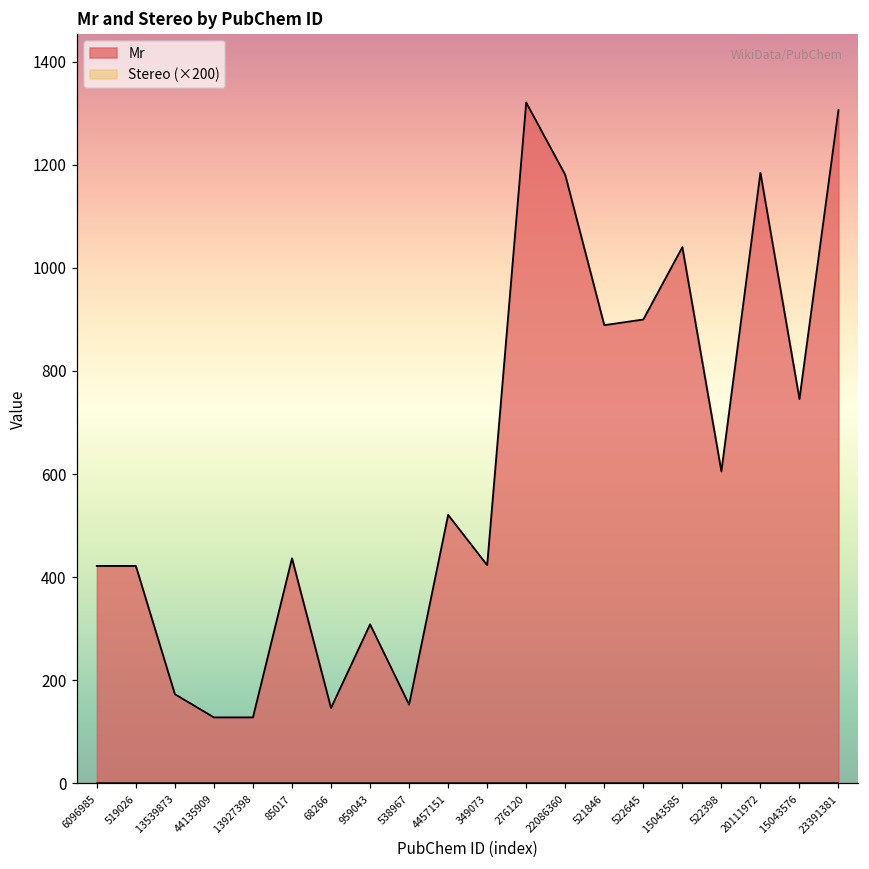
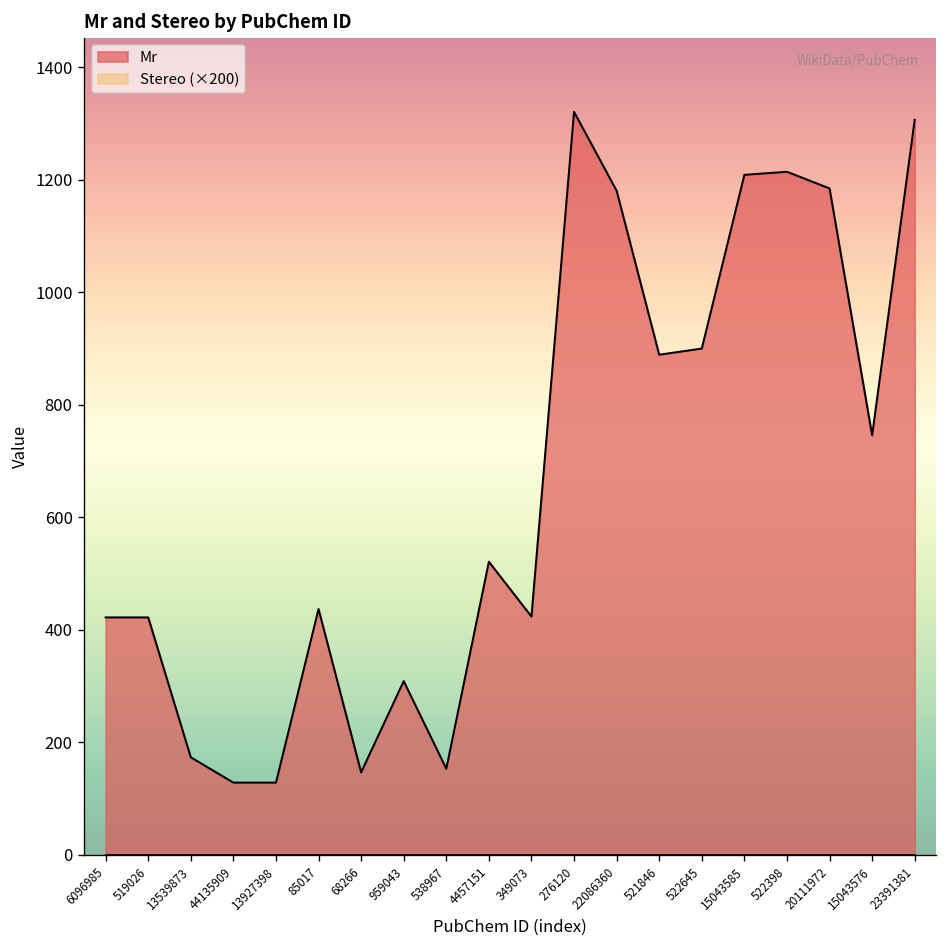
  {
    "Mr": {
      "6096985": 420,
      "519026": 420,
      "13539873": 170,
      "44135909": 130,
      "13927398": 130,
      "85017": 440,
      "68266": 150,
      "959043": 310,
      "538967": 150,
      "4457151": 520,
      "349073": 420,
      "276120": 1320,
      "22086360": 1180,
      "521846": 890,
      "522645": 900,
-     "15043585": 1040,
-     "522398": 610,
+     "15043585": 1210,
+     "522398": 1210,
      "20111972": 1180,
      "15043576": 750,
      "23391381": 1310
    },
    "Stereo (×200)": {
      "6096985": 0,
      "519026": 0,
      "13539873": 0,
      "44135909": 0,
      "13927398": 0,
      "85017": 0,
      "68266": 0,
      "959043": 0,
      "538967": 0,
      "4457151": 0,
      "349073": 0,
      "276120": 0,
      "22086360": 0,
      "521846": 0,
      "522645": 0,
      "15043585": 0,
      "522398": 0,
      "20111972": 0,
      "15043576": 0,
      "23391381": 0
    }
  }
